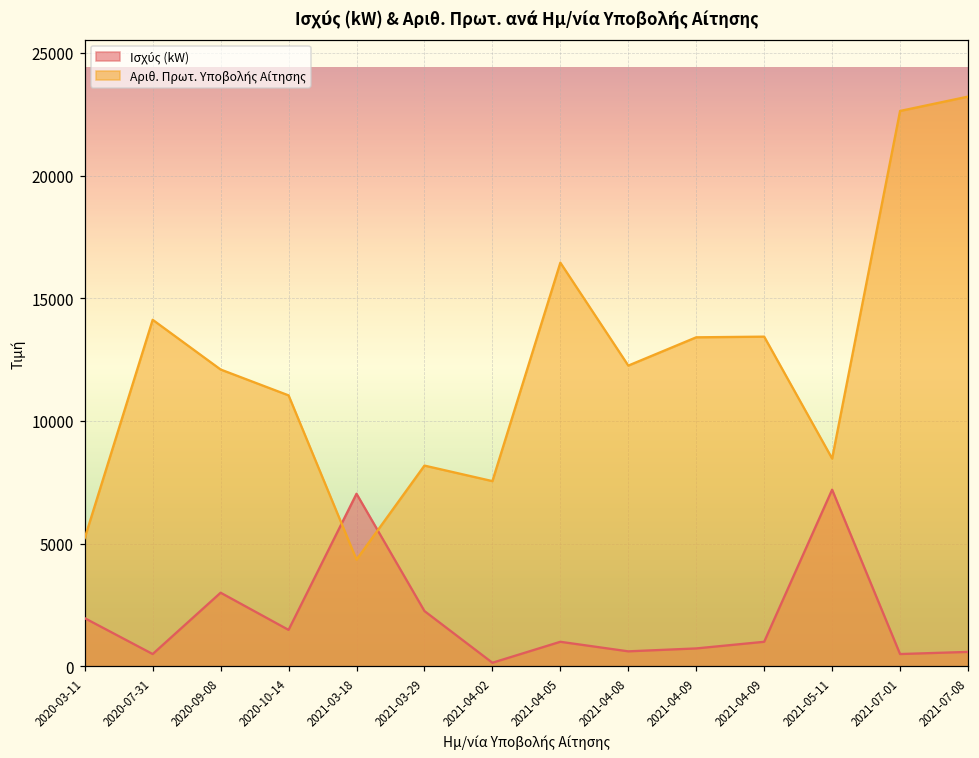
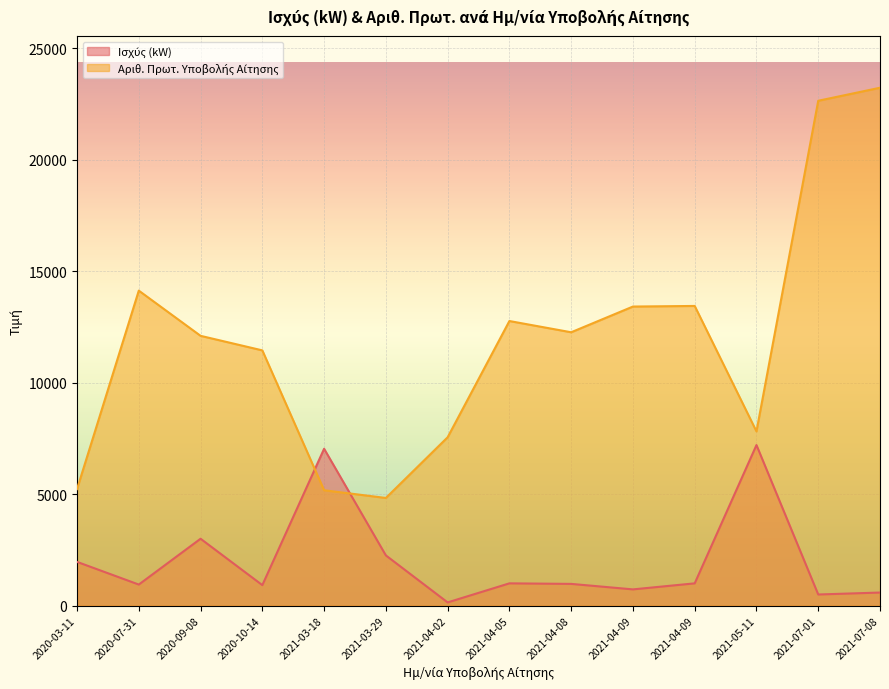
  {
    "Ισχύς (kW)": {
      "2020-03-11": 2000,
-     "2020-07-31": 500,
+     "2020-07-31": 900,
      "2020-09-08": 3000,
-     "2020-10-14": 1500,
+     "2020-10-14": 900,
      "2021-03-18": 7000,
      "2021-03-29": 2300,
      "2021-04-02": 100,
      "2021-04-05": 1000,
-     "2021-04-08": 600,
+     "2021-04-08": 1000,
      "2021-05-11": 7200,
      "2021-07-01": 500,
      "2021-07-08": 600
    },
    "Αριθ. Πρωτ. Υποβολής Αίτησης": {
      "2020-03-11": 5200,
      "2020-07-31": 14100,
      "2020-09-08": 12100,
-     "2020-10-14": 11000,
-     "2021-03-18": 4300,
-     "2021-03-29": 8200,
+     "2020-10-14": 11400,
+     "2021-03-18": 5200,
+     "2021-03-29": 4800,
      "2021-04-02": 7500,
-     "2021-04-05": 16500,
+     "2021-04-05": 12800,
      "2021-04-08": 12300,
-     "2021-05-11": 8500,
+     "2021-05-11": 7800,
      "2021-07-01": 22600,
      "2021-07-08": 23200
    }
  }
